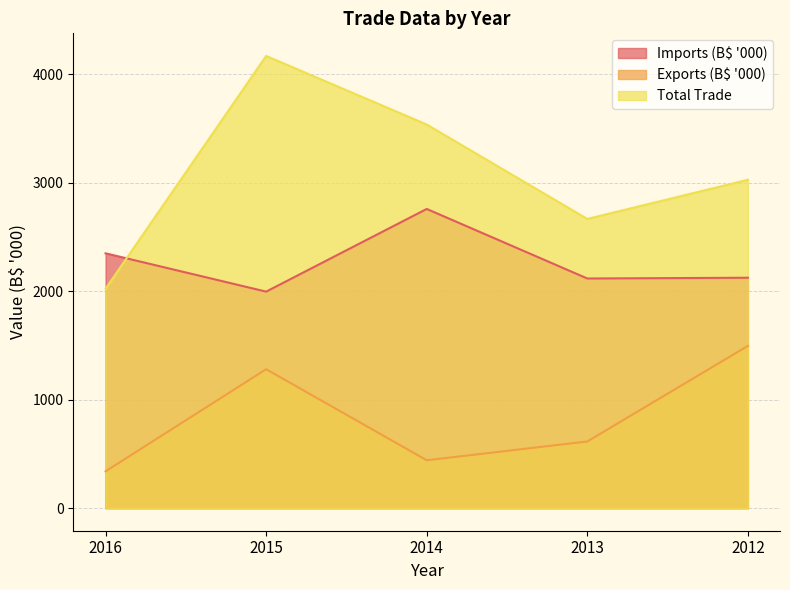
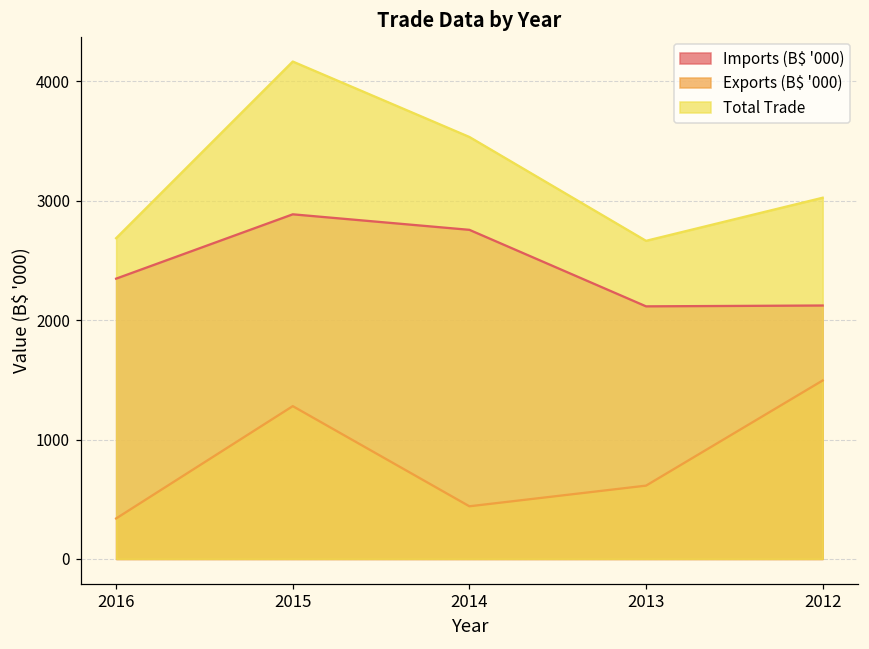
  {
    "Imports (B$ '000)": {
      "2016": 2350,
-     "2015": 2000,
+     "2015": 2890,
      "2014": 2760,
      "2013": 2120,
      "2012": 2120
    },
    "Exports (B$ '000)": {
      "2016": 340,
      "2015": 1280,
      "2014": 440,
      "2013": 610,
      "2012": 1500
    },
    "Total Trade": {
-     "2016": 2020,
+     "2016": 2690,
      "2015": 4170,
      "2014": 3540,
      "2013": 2670,
      "2012": 3030
    }
  }
